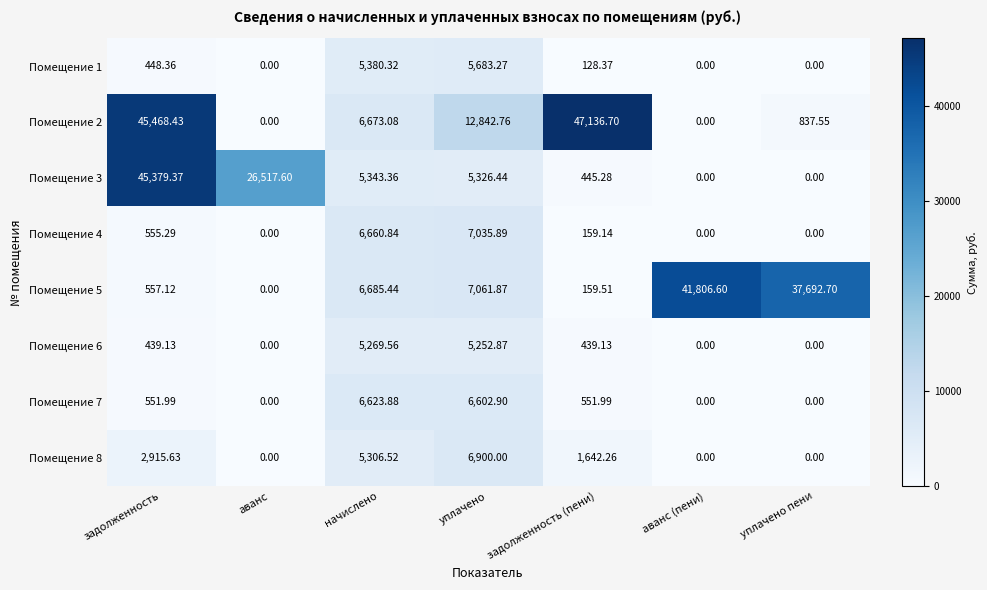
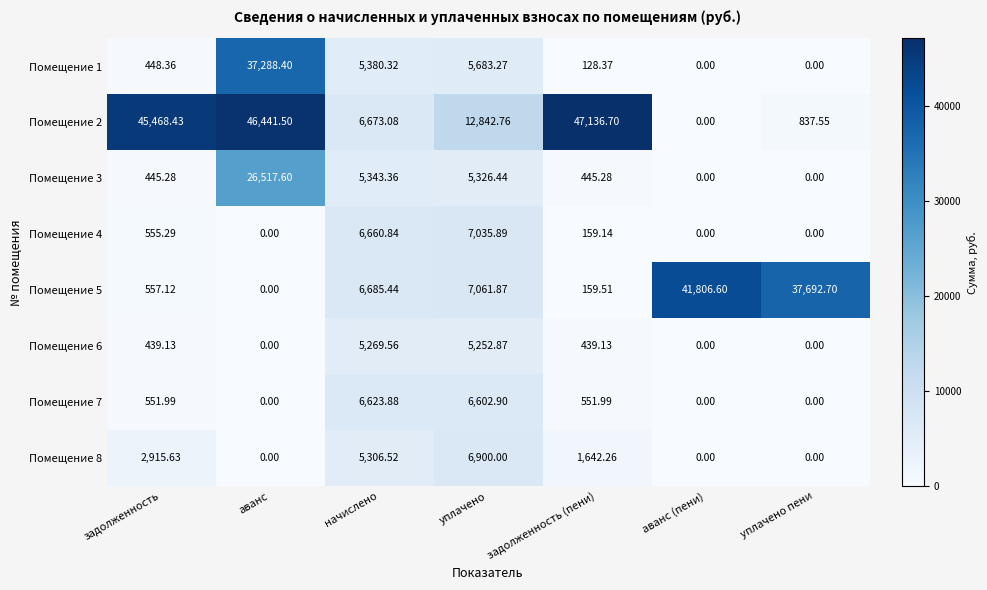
  {
    "Помещение 1": {
      "задолженность": "448.36",
-     "аванс": "0.00",
+     "аванс": "37,288.40",
      "начислено": "5,380.32",
      "уплачено": "5,683.27",
      "задолженность (пени)": "128.37",
      "аванс (пени)": "0.00",
      "уплачено пени": "0.00"
    },
    "Помещение 2": {
      "задолженность": "45,468.43",
-     "аванс": "0.00",
+     "аванс": "46,441.50",
      "начислено": "6,673.08",
      "уплачено": "12,842.76",
      "задолженность (пени)": "47,136.70",
      "аванс (пени)": "0.00",
      "уплачено пени": "837.55"
    },
    "Помещение 3": {
-     "задолженность": "45,379.37",
+     "задолженность": "445.28",
      "аванс": "26,517.60",
      "начислено": "5,343.36",
      "уплачено": "5,326.44",
      "задолженность (пени)": "445.28",
      "аванс (пени)": "0.00",
      "уплачено пени": "0.00"
    },
    "Помещение 4": {
      "задолженность": "555.29",
      "аванс": "0.00",
      "начислено": "6,660.84",
      "уплачено": "7,035.89",
      "задолженность (пени)": "159.14",
      "аванс (пени)": "0.00",
      "уплачено пени": "0.00"
    },
    "Помещение 5": {
      "задолженность": "557.12",
      "аванс": "0.00",
      "начислено": "6,685.44",
      "уплачено": "7,061.87",
      "задолженность (пени)": "159.51",
      "аванс (пени)": "41,806.60",
      "уплачено пени": "37,692.70"
    },
    "Помещение 6": {
      "задолженность": "439.13",
      "аванс": "0.00",
      "начислено": "5,269.56",
      "уплачено": "5,252.87",
      "задолженность (пени)": "439.13",
      "аванс (пени)": "0.00",
      "уплачено пени": "0.00"
    },
    "Помещение 7": {
      "задолженность": "551.99",
      "аванс": "0.00",
      "начислено": "6,623.88",
      "уплачено": "6,602.90",
      "задолженность (пени)": "551.99",
      "аванс (пени)": "0.00",
      "уплачено пени": "0.00"
    },
    "Помещение 8": {
      "задолженность": "2,915.63",
      "аванс": "0.00",
      "начислено": "5,306.52",
      "уплачено": "6,900.00",
      "задолженность (пени)": "1,642.26",
      "аванс (пени)": "0.00",
      "уплачено пени": "0.00"
    }
  }
